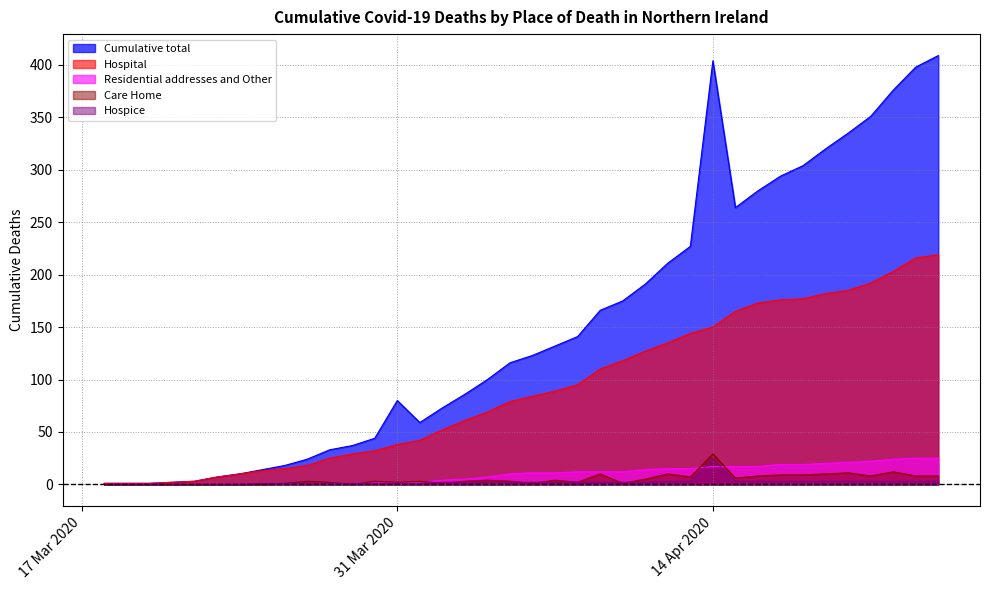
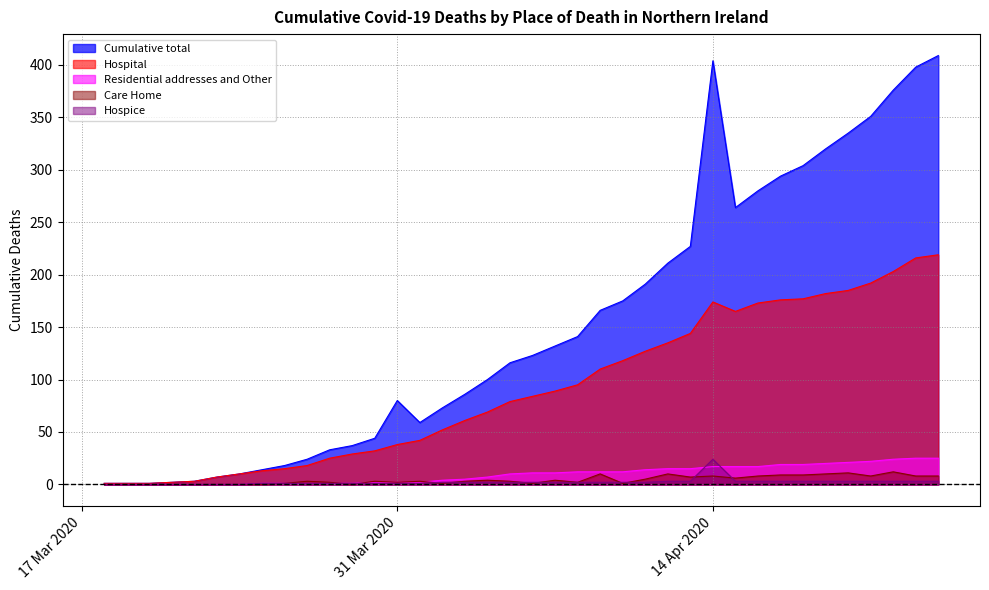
  {
    "Cumulative total": {
      "31 Mar 2020": 80,
      "14 Apr 2020": 404
    },
    "Hospital": {
      "31 Mar 2020": 38,
-     "14 Apr 2020": 150
+     "14 Apr 2020": 174
    },
    "Residential addresses and Other": {
      "14 Apr 2020": 17
    },
    "Care Home": {
-     "14 Apr 2020": 29
+     "14 Apr 2020": 8
    },
    "Hospice": {
      "14 Apr 2020": 24
    }
  }
